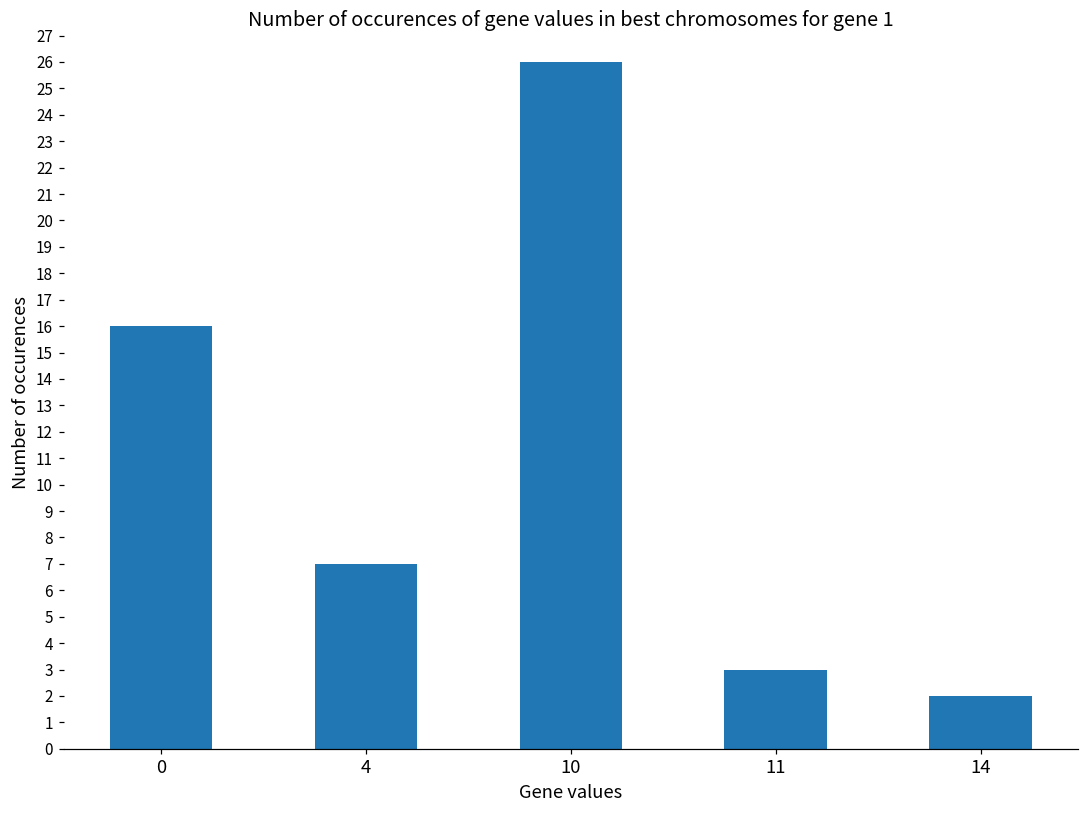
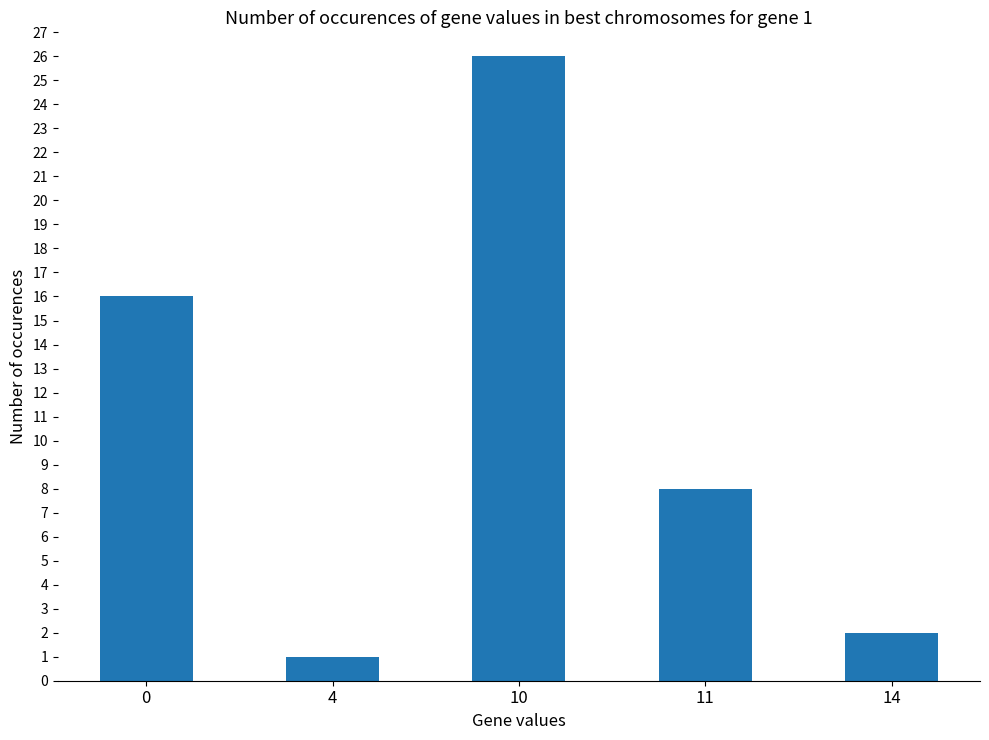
  {
    "0": 16,
-   "4": 7,
+   "4": 1,
    "10": 26,
-   "11": 3,
+   "11": 8,
    "14": 2
  }
